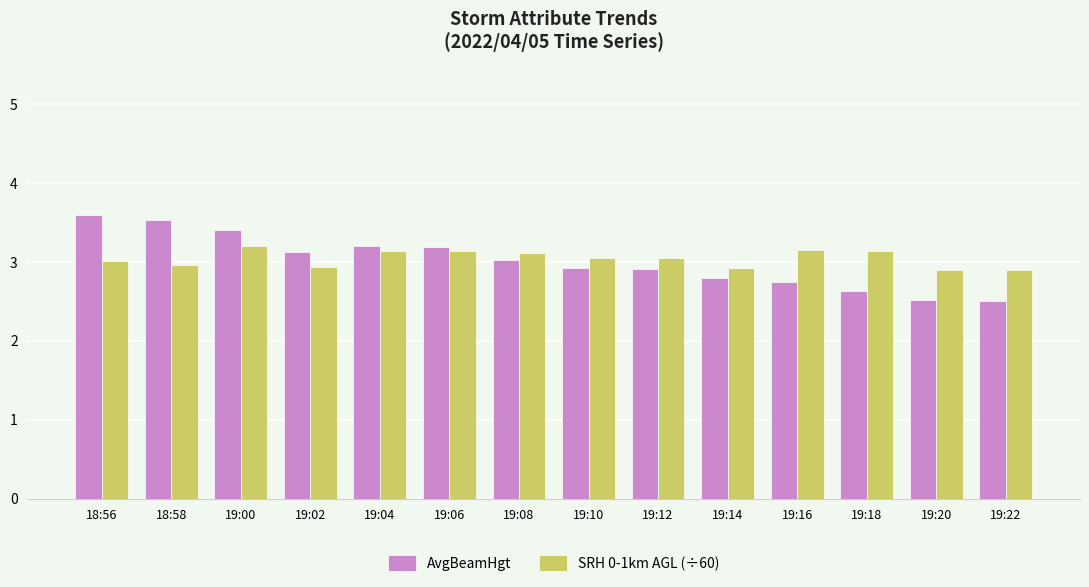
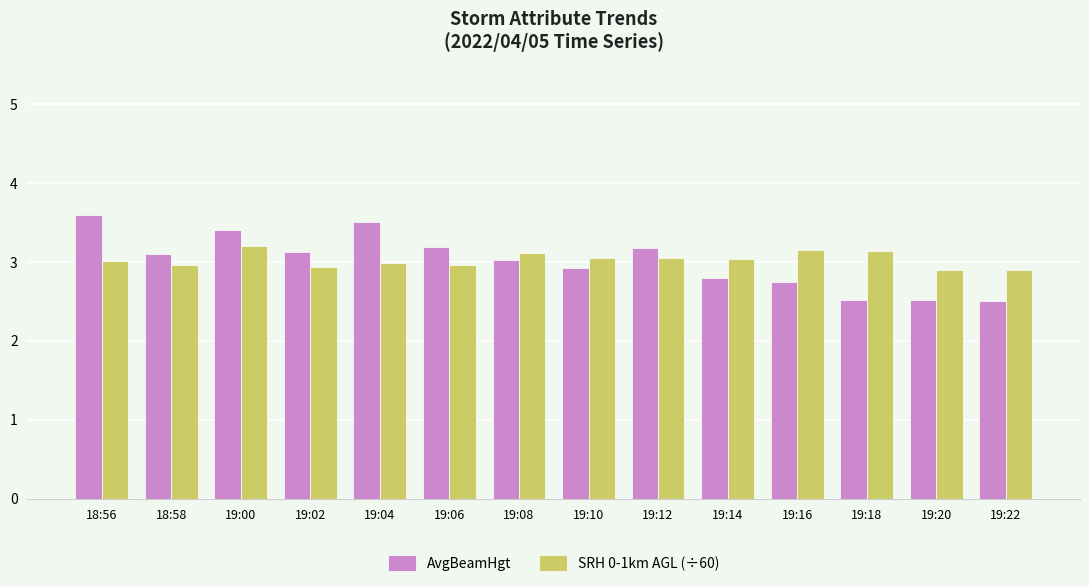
  {
    "AvgBeamHgt": {
      "18:56": 3.6,
-     "18:58": 3.5,
+     "18:58": 3.1,
      "19:00": 3.4,
      "19:02": 3.1,
-     "19:04": 3.2,
+     "19:04": 3.5,
      "19:06": 3.2,
      "19:08": 3.0,
      "19:10": 2.9,
-     "19:12": 2.9,
+     "19:12": 3.2,
      "19:14": 2.8,
      "19:16": 2.8,
-     "19:18": 2.6,
+     "19:18": 2.5,
      "19:20": 2.5,
      "19:22": 2.5
    },
    "SRH 0-1km AGL (÷60)": {
      "18:56": 3.0,
      "18:58": 3.0,
      "19:00": 3.2,
      "19:02": 2.9,
-     "19:04": 3.1,
-     "19:06": 3.1,
+     "19:04": 3.0,
+     "19:06": 3.0,
      "19:08": 3.1,
      "19:10": 3.1,
      "19:12": 3.1,
-     "19:14": 2.9,
+     "19:14": 3.0,
      "19:16": 3.2,
      "19:18": 3.1,
      "19:20": 2.9,
      "19:22": 2.9
    }
  }
